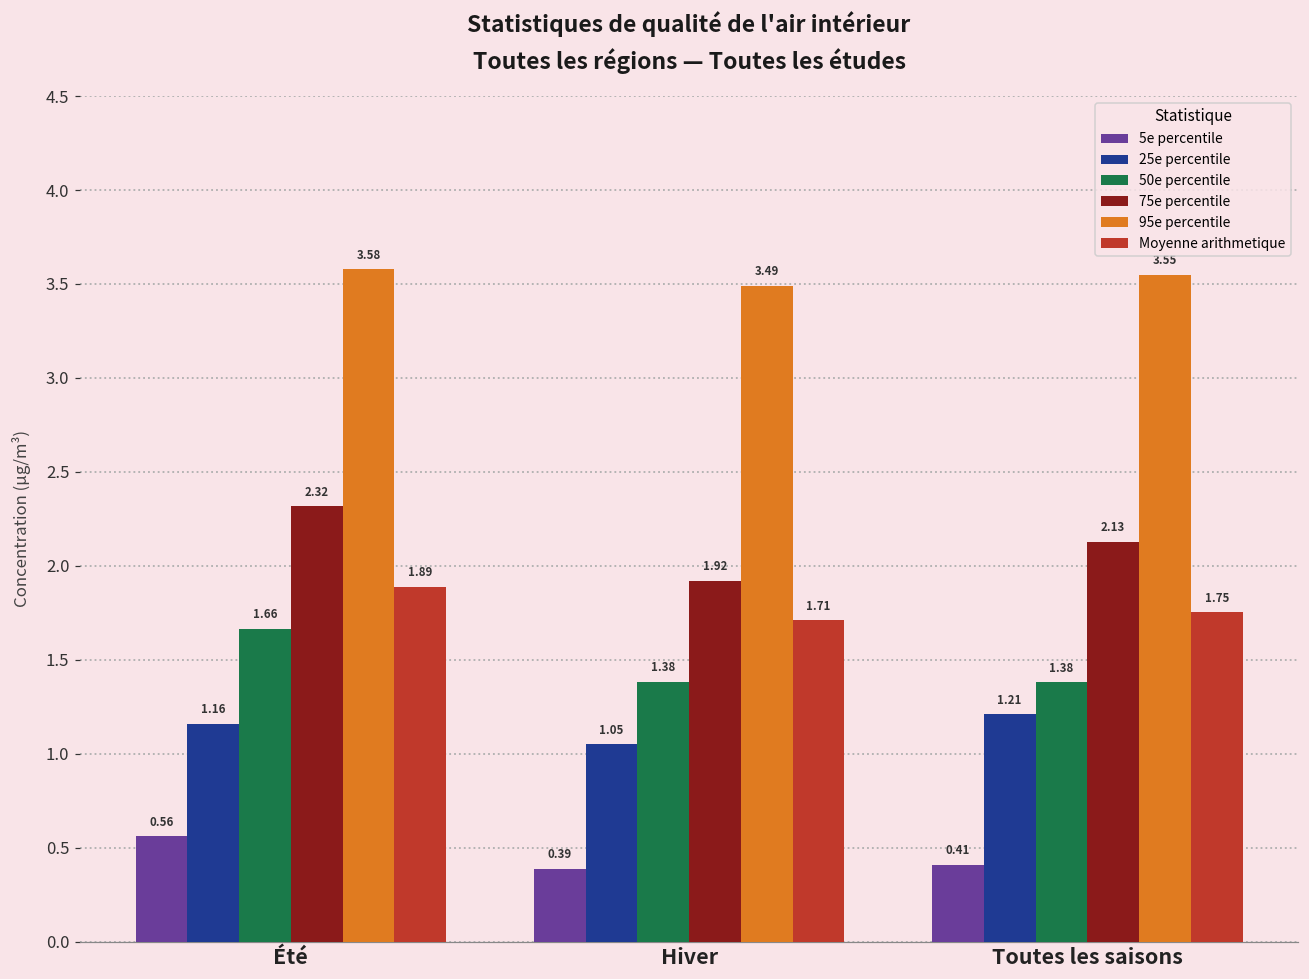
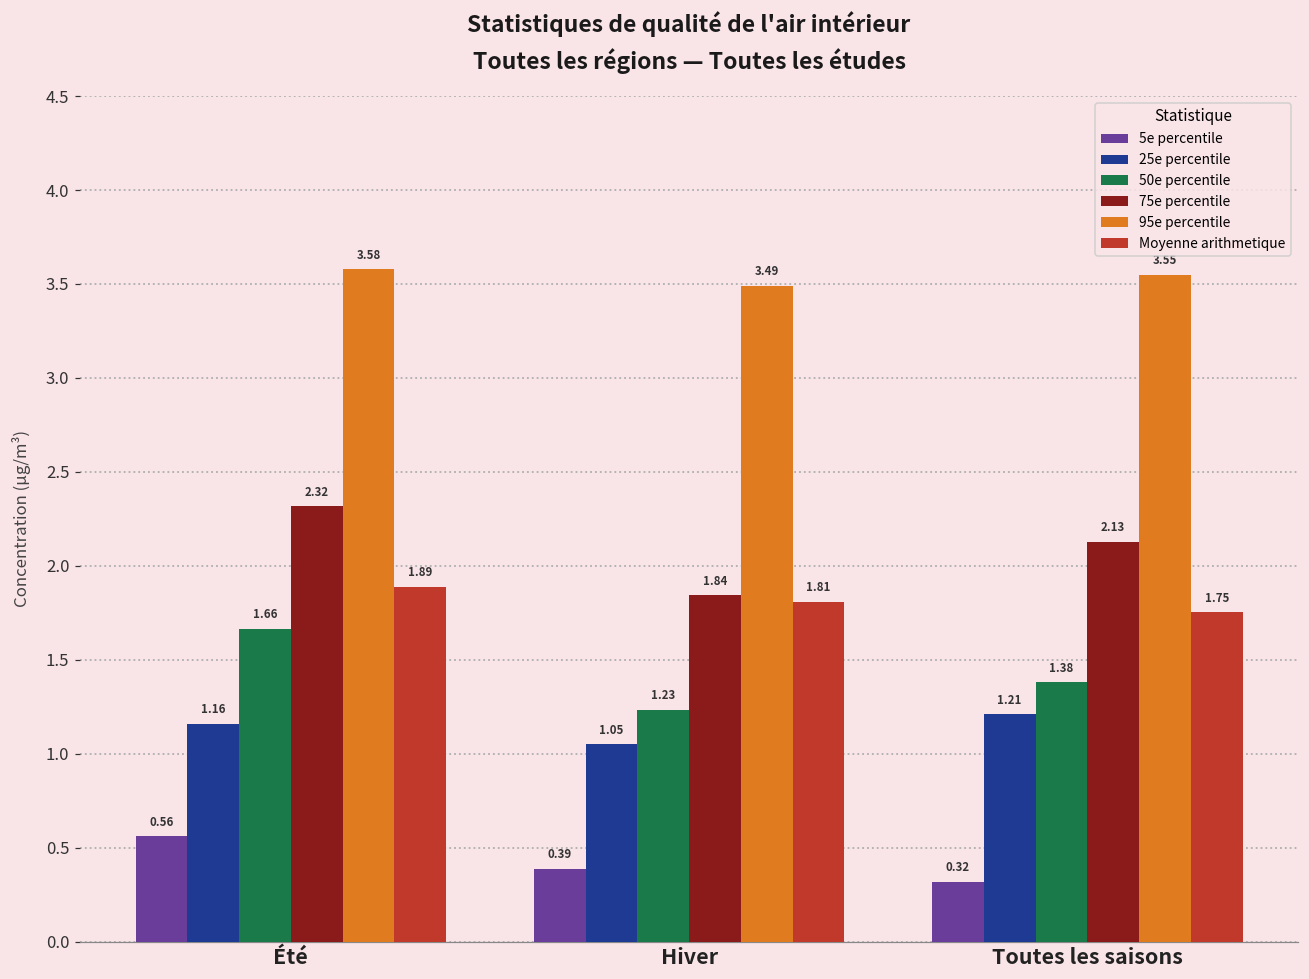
  {
    "5e percentile": {
      "Été": 0.56,
      "Hiver": 0.39,
-     "Toutes les saisons": 0.41
+     "Toutes les saisons": 0.32
    },
    "25e percentile": {
      "Été": 1.16,
      "Hiver": 1.05,
      "Toutes les saisons": 1.21
    },
    "50e percentile": {
      "Été": 1.66,
-     "Hiver": 1.38,
+     "Hiver": 1.23,
      "Toutes les saisons": 1.38
    },
    "75e percentile": {
      "Été": 2.32,
-     "Hiver": 1.92,
+     "Hiver": 1.84,
      "Toutes les saisons": 2.13
    },
    "95e percentile": {
      "Été": 3.58,
      "Hiver": 3.49
    },
    "Moyenne arithmetique": {
      "Été": 1.89,
-     "Hiver": 1.71,
+     "Hiver": 1.81,
      "Toutes les saisons": 1.75
    }
  }
